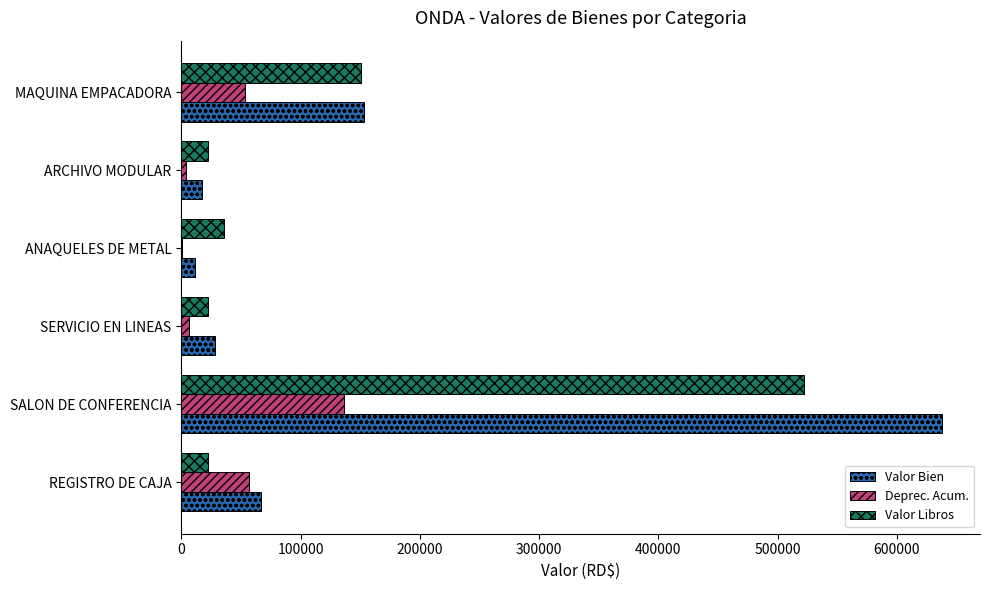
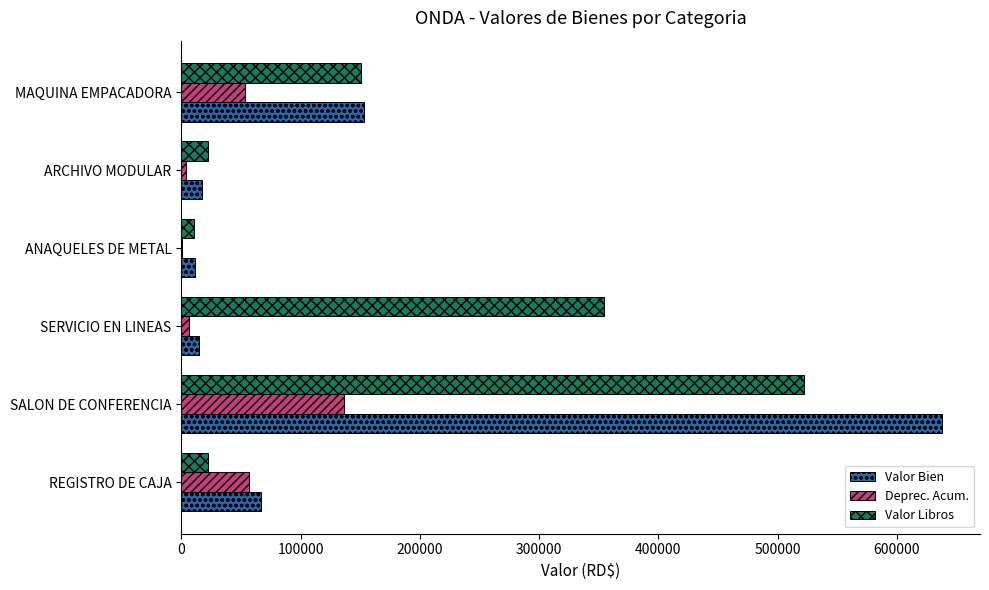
  {
    "Valor Bien": {
      "MAQUINA EMPACADORA": 153000,
      "ARCHIVO MODULAR": 17000,
      "ANAQUELES DE METAL": 11000,
-     "SERVICIO EN LINEAS": 28000,
+     "SERVICIO EN LINEAS": 14000,
      "SALON DE CONFERENCIA": 638000,
      "REGISTRO DE CAJA": 67000
    },
    "Deprec. Acum.": {
      "MAQUINA EMPACADORA": 54000,
      "ARCHIVO MODULAR": 4000,
      "SERVICIO EN LINEAS": 6000,
      "SALON DE CONFERENCIA": 137000,
      "REGISTRO DE CAJA": 57000
    },
    "Valor Libros": {
      "MAQUINA EMPACADORA": 151000,
      "ARCHIVO MODULAR": 22000,
-     "ANAQUELES DE METAL": 36000,
-     "SERVICIO EN LINEAS": 22000,
+     "ANAQUELES DE METAL": 10000,
+     "SERVICIO EN LINEAS": 354000,
      "SALON DE CONFERENCIA": 522000,
      "REGISTRO DE CAJA": 22000
    }
  }
